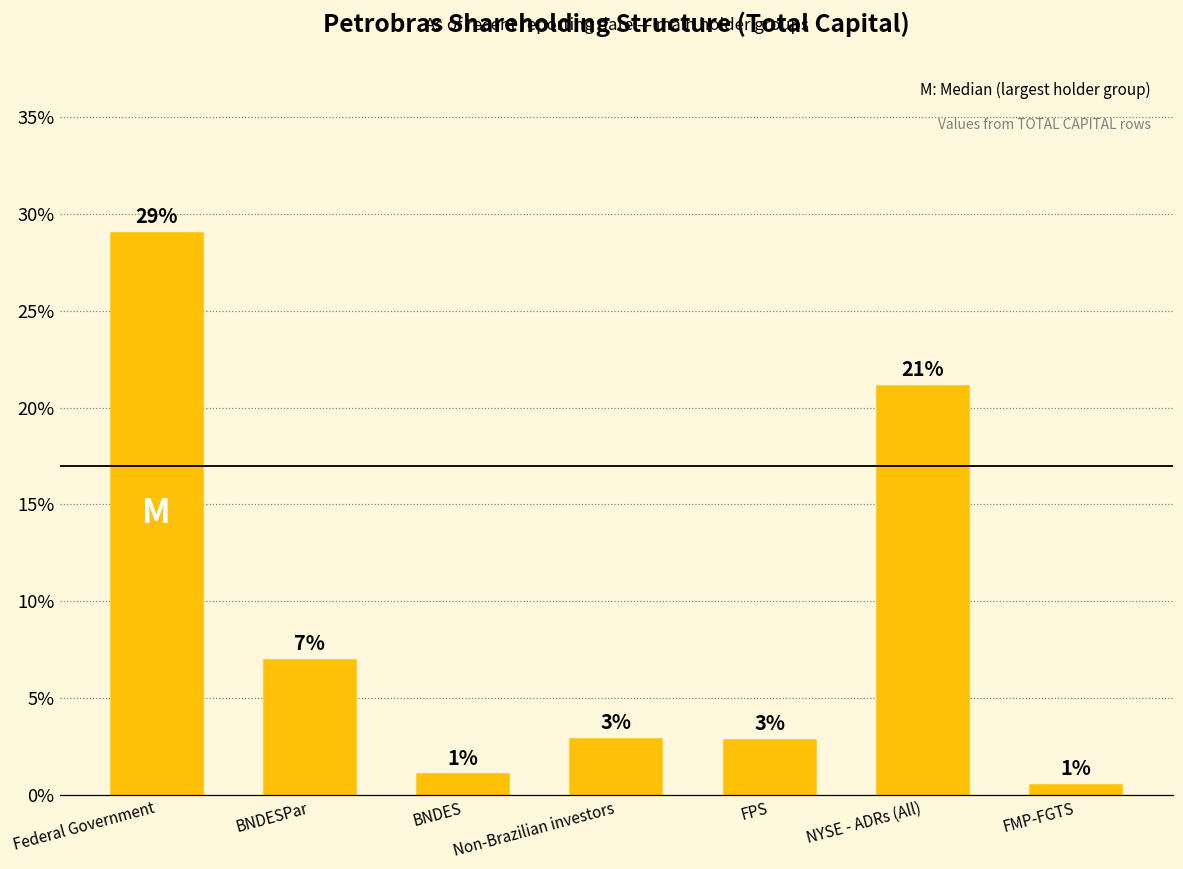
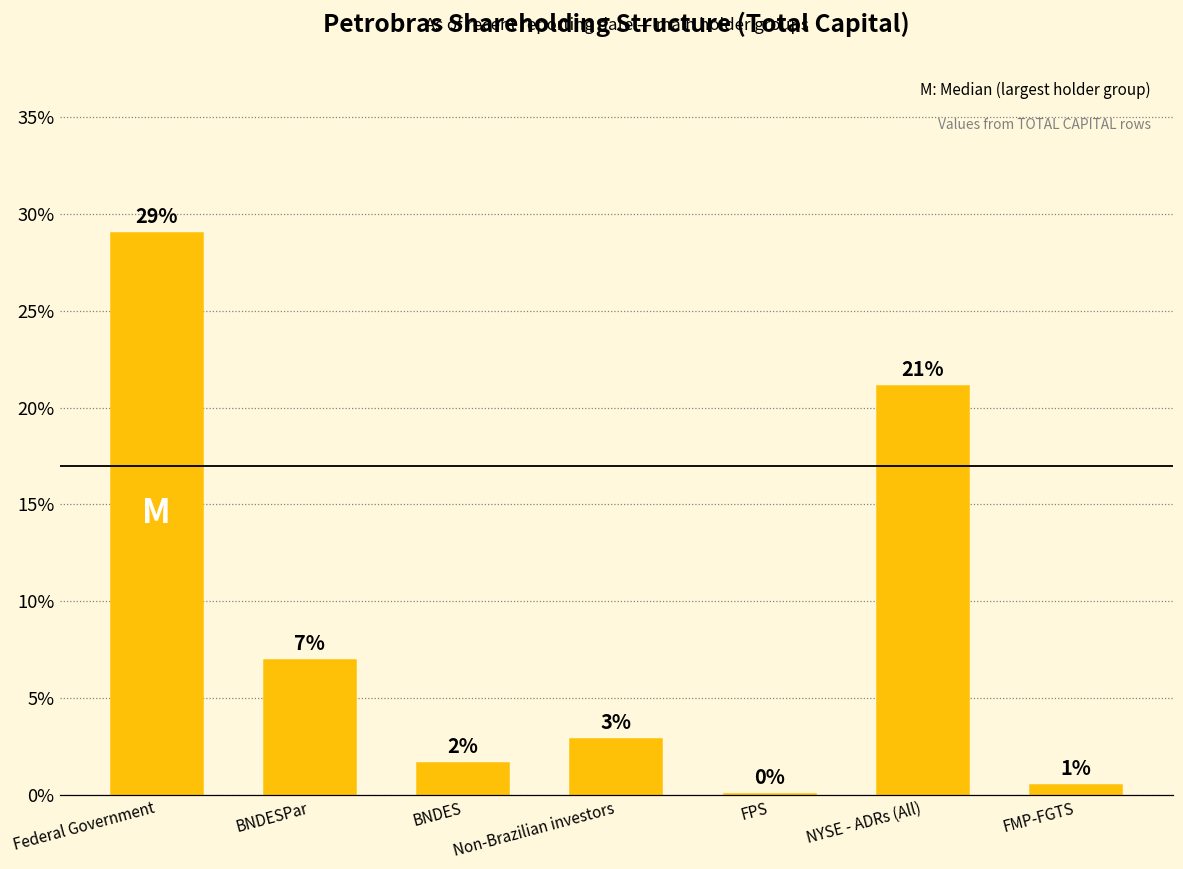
  {
    "Federal Government": "29%",
    "BNDESPar": "7%",
-   "BNDES": "1%",
+   "BNDES": "2%",
    "Non-Brazilian investors": "3%",
-   "FPS": "3%",
+   "FPS": "0%",
    "NYSE - ADRs (All)": "21%",
    "FMP-FGTS": "1%"
  }
